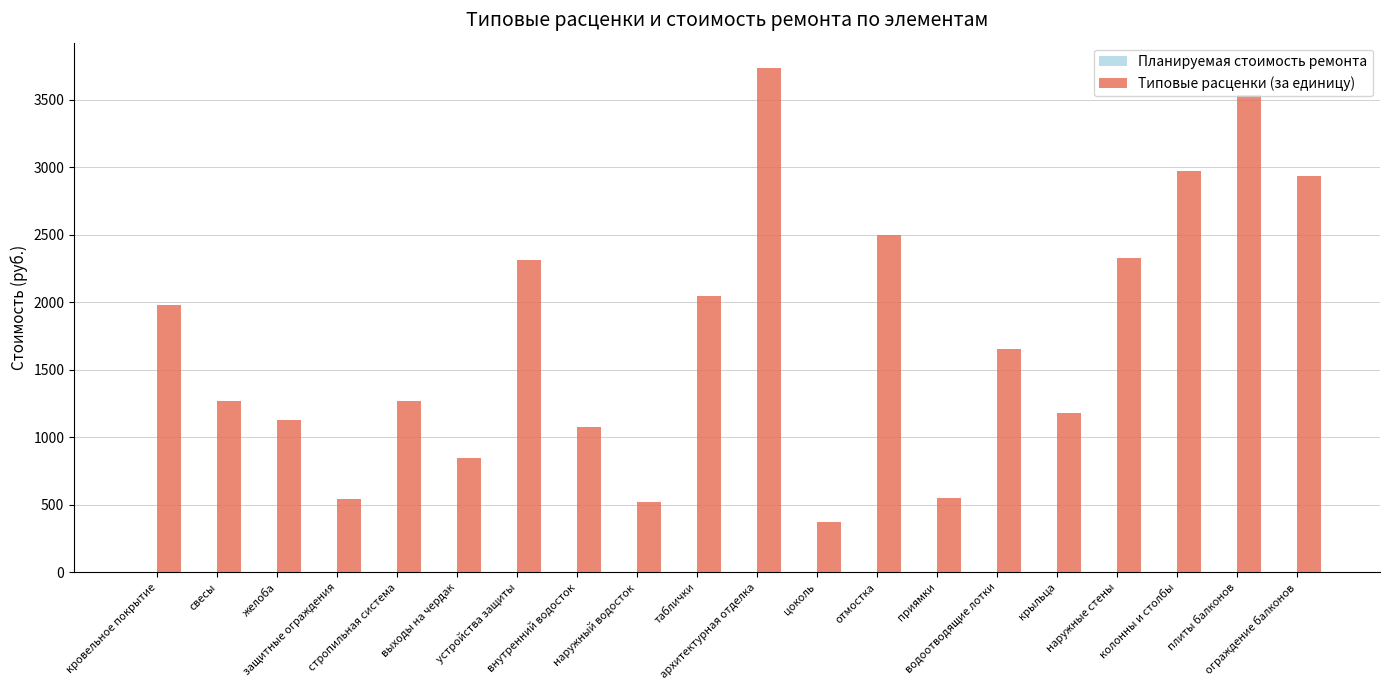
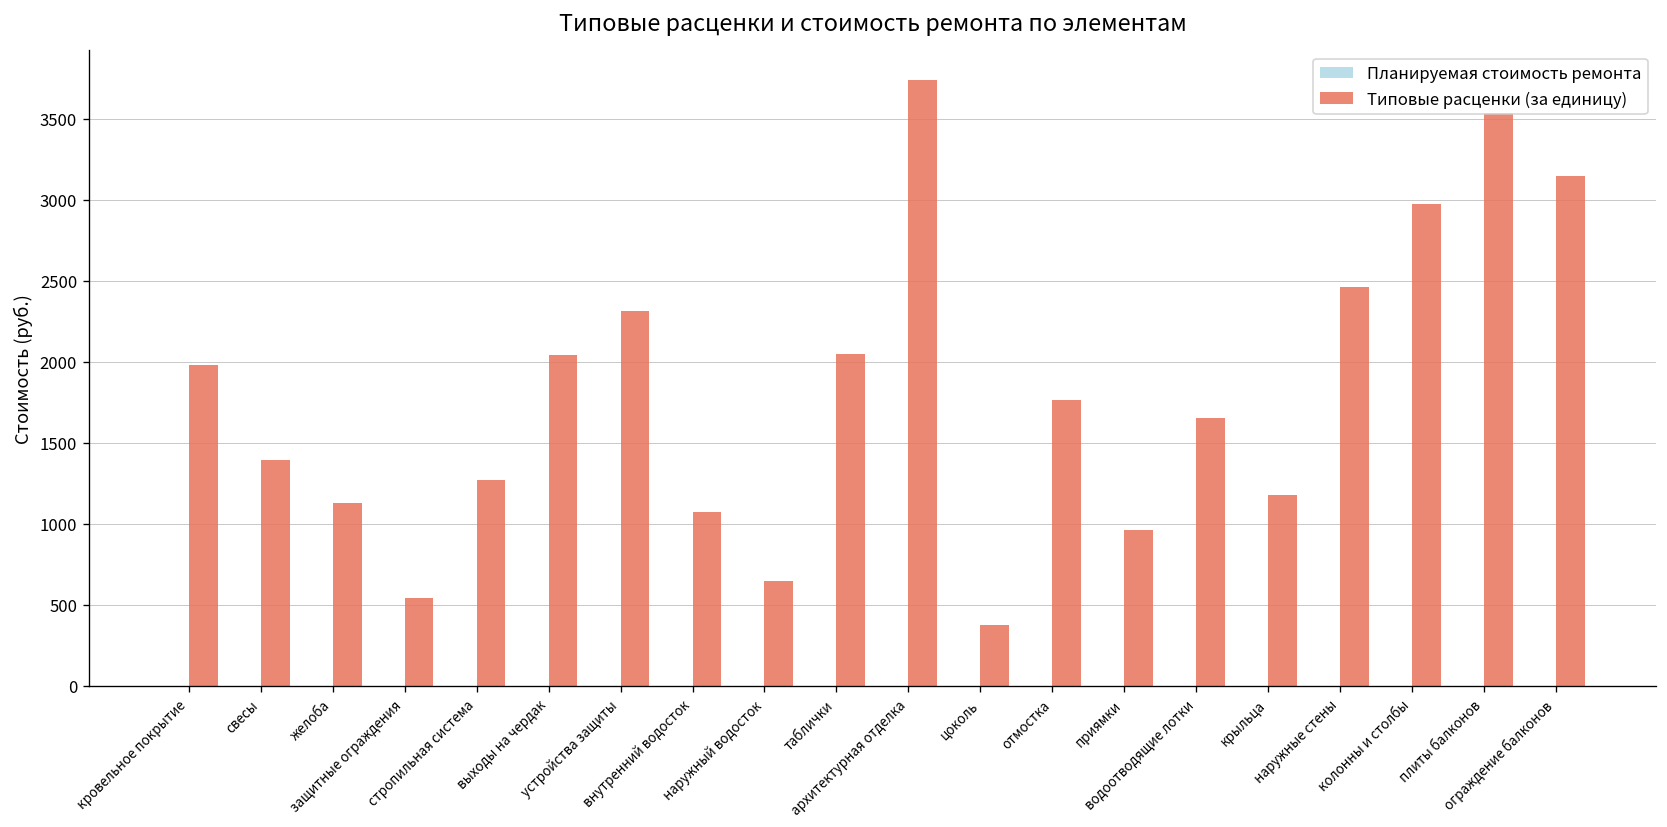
  {
    "Планируемая стоимость ремонта": {
      "кровельное покрытие": 0,
      "свесы": 0,
      "желоба": 0,
      "защитные ограждения": 0,
      "стропильная система": 0,
      "выходы на чердак": 0,
      "устройства защиты": 0,
      "внутренний водосток": 0,
      "наружный водосток": 0,
      "таблички": 0,
      "архитектурная отделка": 0,
      "цоколь": 0,
      "отмостка": 0,
      "приямки": 0,
      "водоотводящие лотки": 0,
      "крыльца": 0,
      "наружные стены": 0,
      "колонны и столбы": 0,
      "плиты балконов": 0,
      "ограждение балконов": 0
    },
    "Типовые расценки (за единицу)": {
      "кровельное покрытие": 1980,
-     "свесы": 1270,
+     "свесы": 1390,
      "желоба": 1130,
      "защитные ограждения": 540,
      "стропильная система": 1270,
-     "выходы на чердак": 850,
+     "выходы на чердак": 2040,
      "устройства защиты": 2310,
      "внутренний водосток": 1070,
-     "наружный водосток": 520,
+     "наружный водосток": 640,
      "таблички": 2050,
      "архитектурная отделка": 3740,
      "цоколь": 370,
-     "отмостка": 2500,
-     "приямки": 550,
+     "отмостка": 1760,
+     "приямки": 960,
      "водоотводящие лотки": 1650,
      "крыльца": 1180,
-     "наружные стены": 2330,
+     "наружные стены": 2460,
      "колонны и столбы": 2970,
-     "ограждение балконов": 2930
+     "ограждение балконов": 3140
    }
  }
